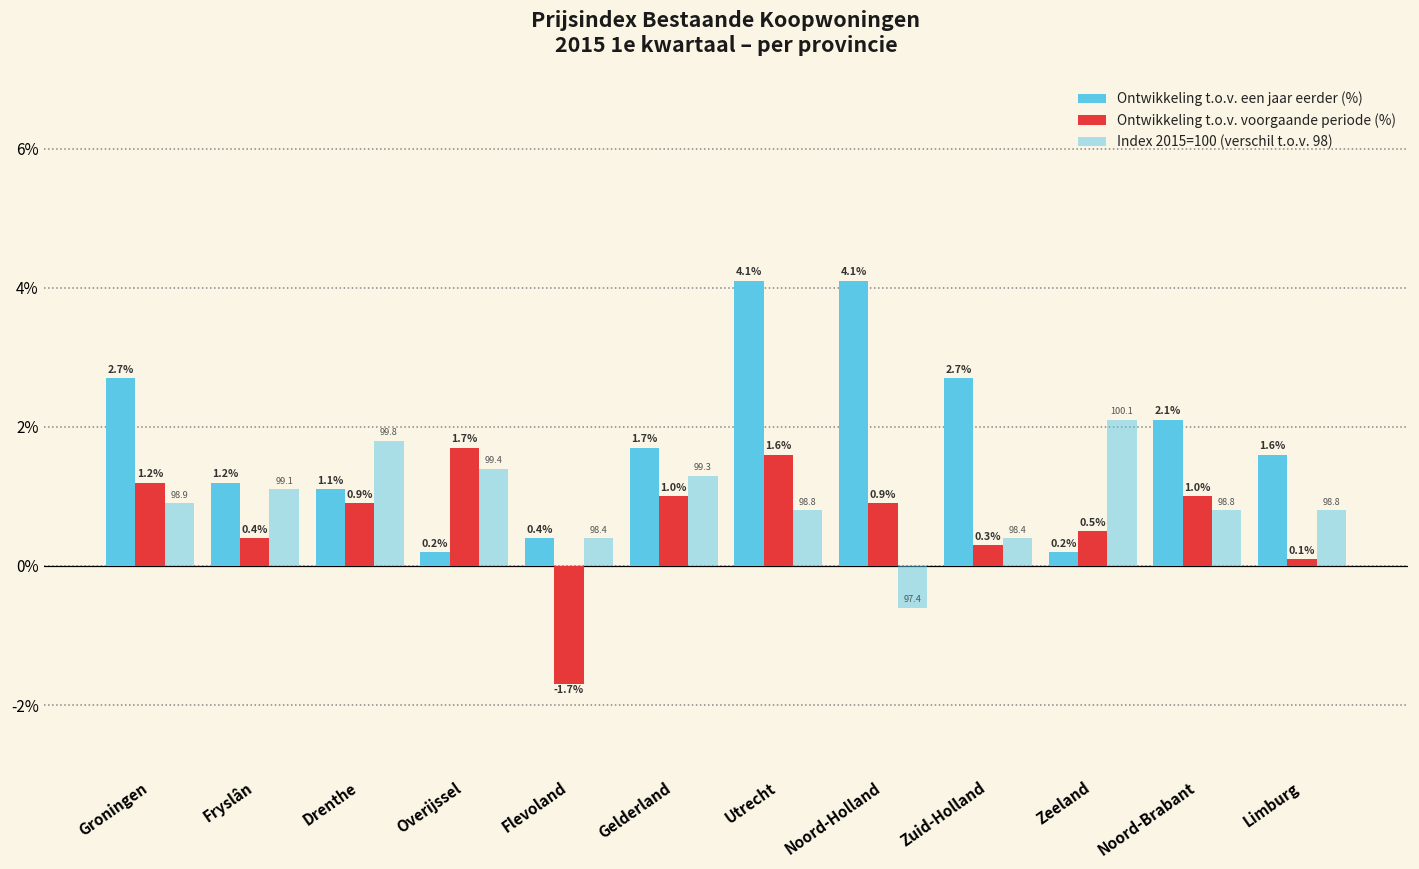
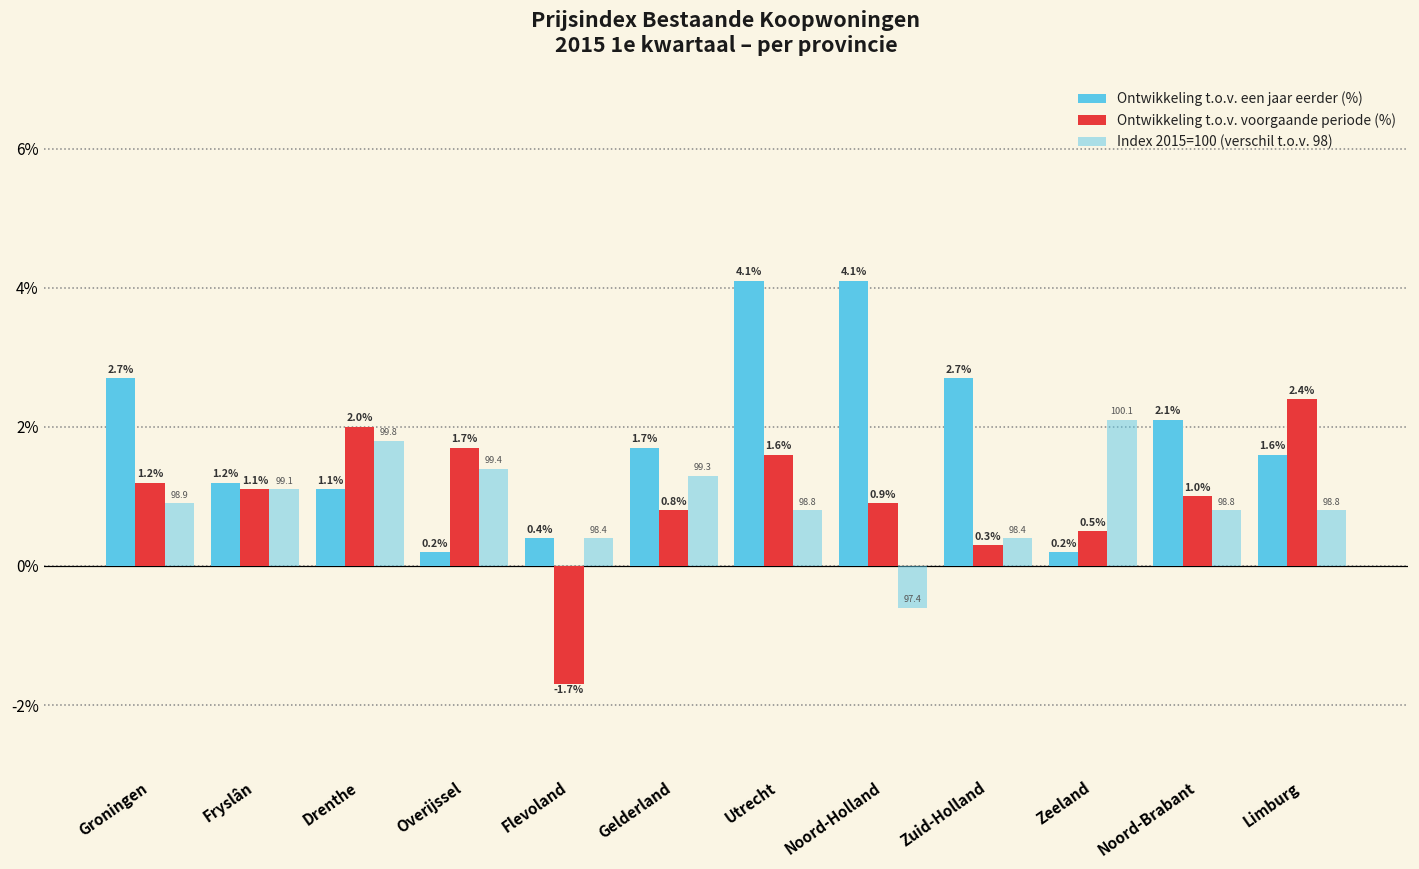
  {
    "Ontwikkeling t.o.v. voorgaande periode (%)": {
      "Groningen": "1.2%",
-     "Fryslân": "0.4%",
-     "Drenthe": "0.9%",
+     "Fryslân": "1.1%",
+     "Drenthe": "2.0%",
      "Overijssel": "1.7%",
      "Flevoland": "-1.7%",
-     "Gelderland": "1.0%",
+     "Gelderland": "0.8%",
      "Utrecht": "1.6%",
      "Noord-Holland": "0.9%",
      "Zuid-Holland": "0.3%",
      "Zeeland": "0.5%",
      "Noord-Brabant": "1.0%",
-     "Limburg": "0.1%"
+     "Limburg": "2.4%"
    }
  }
